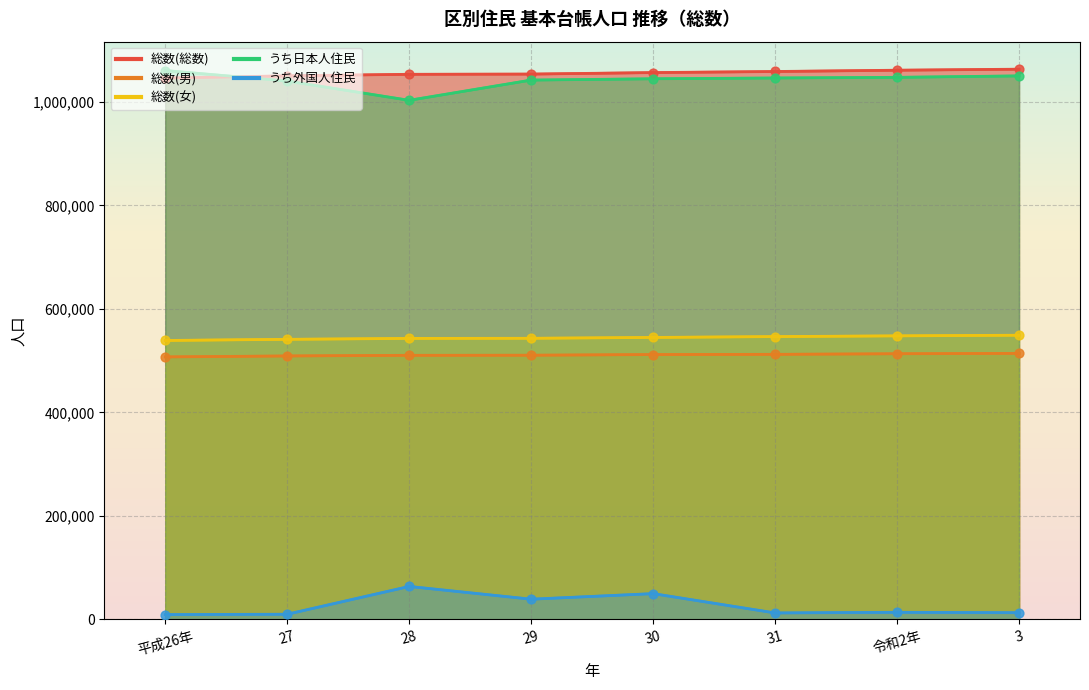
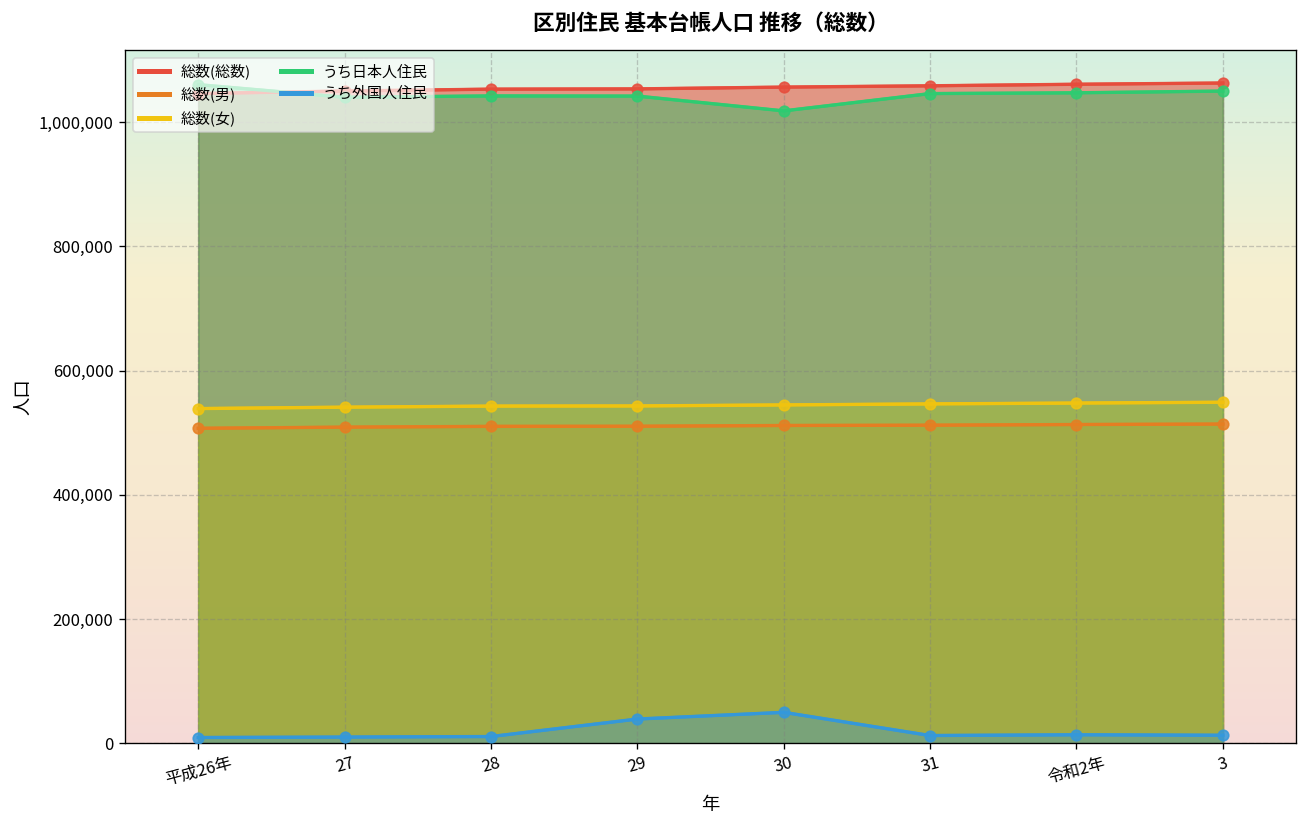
  {
    "うち日本人住民": {
-     "28": "1,000,000",
+     "28": "1,040,000",
      "29": "1,040,000",
-     "30": "1,040,000",
+     "30": "1,020,000",
      "31": "1,050,000",
      "令和2年": "1,050,000",
      "3": "1,050,000"
    },
    "うち外国人住民": {
      "平成26年": "10,000",
      "27": "10,000",
-     "28": "60,000",
+     "28": "10,000",
      "29": "40,000",
      "30": "50,000",
      "31": "10,000",
      "令和2年": "10,000",
      "3": "10,000"
    }
  }
